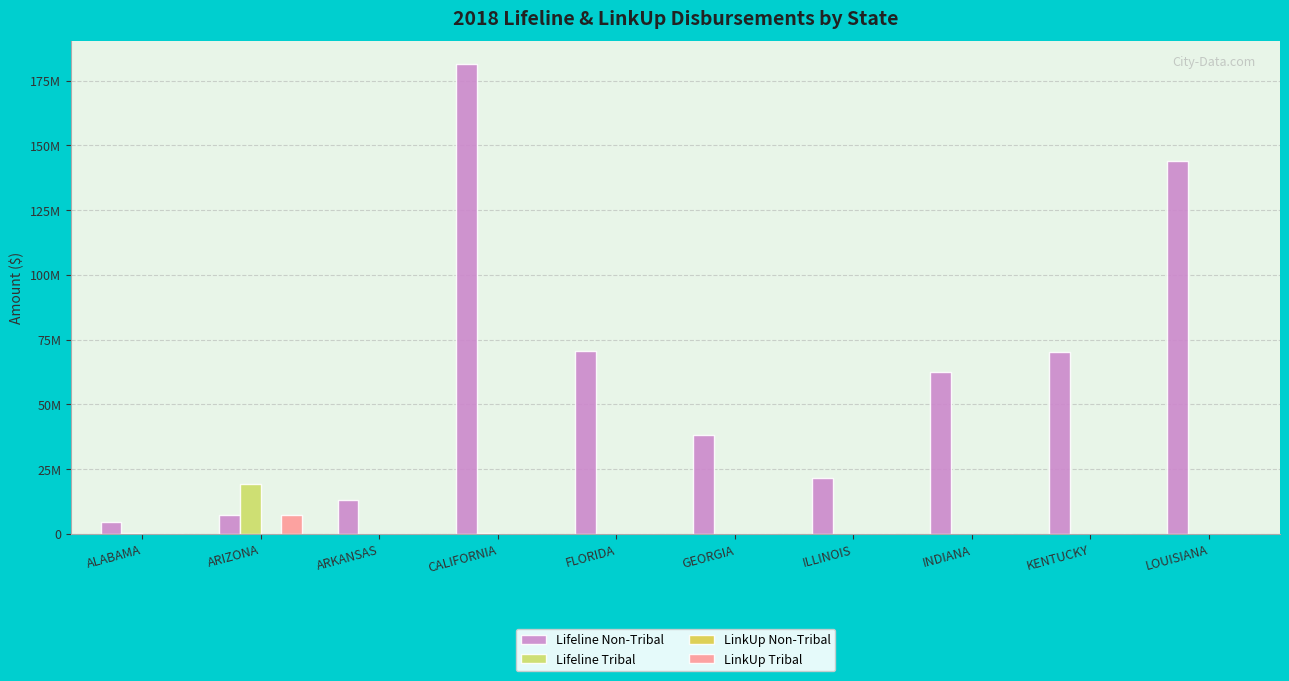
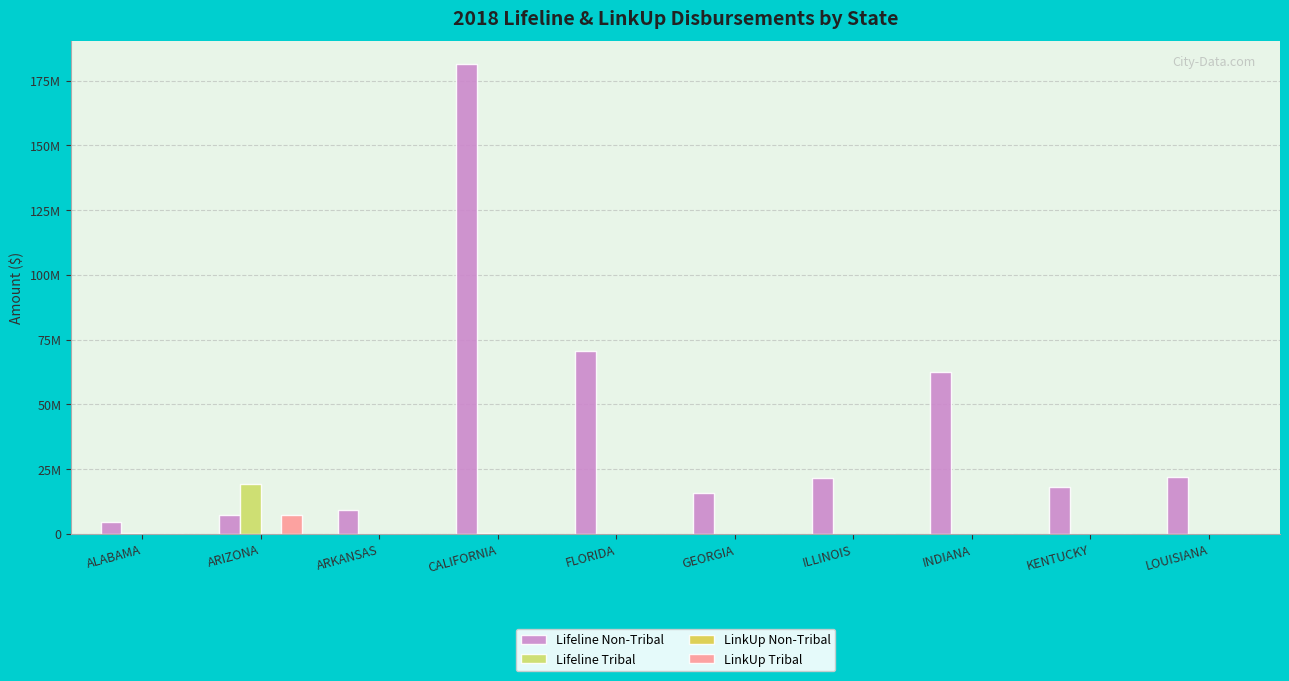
  {
    "Lifeline Non-Tribal": {
      "ALABAMA": 5000000,
      "ARIZONA": 7000000,
-     "ARKANSAS": 13000000,
+     "ARKANSAS": 9000000,
      "CALIFORNIA": 181000000,
      "FLORIDA": 71000000,
-     "GEORGIA": 38000000,
+     "GEORGIA": 16000000,
      "ILLINOIS": 22000000,
      "INDIANA": 63000000,
-     "KENTUCKY": 70000000,
-     "LOUISIANA": 144000000
+     "KENTUCKY": 18000000,
+     "LOUISIANA": 22000000
    },
    "LinkUp Tribal": {
      "ALABAMA": 0,
      "ARIZONA": 7000000,
      "ARKANSAS": 0,
      "FLORIDA": 0,
      "GEORGIA": 0,
      "ILLINOIS": 0,
      "INDIANA": 0,
      "KENTUCKY": 0,
      "LOUISIANA": 0
    }
  }
